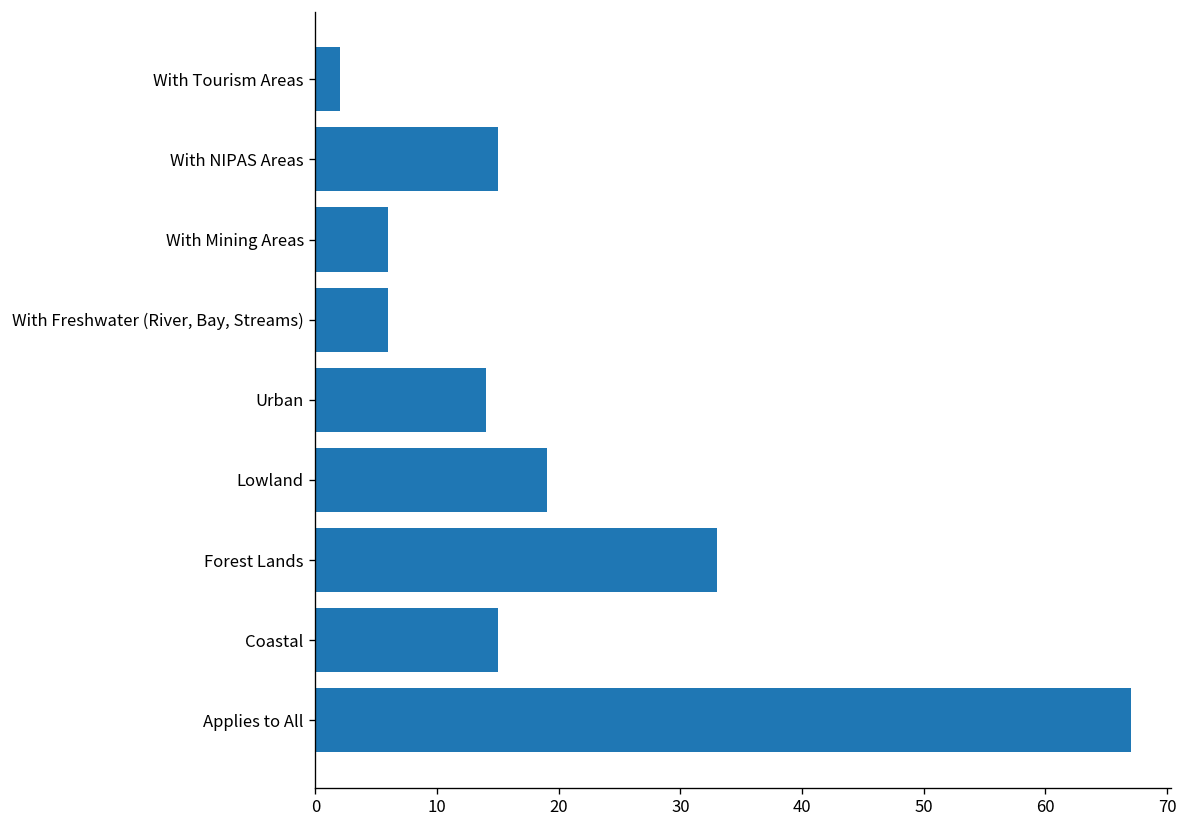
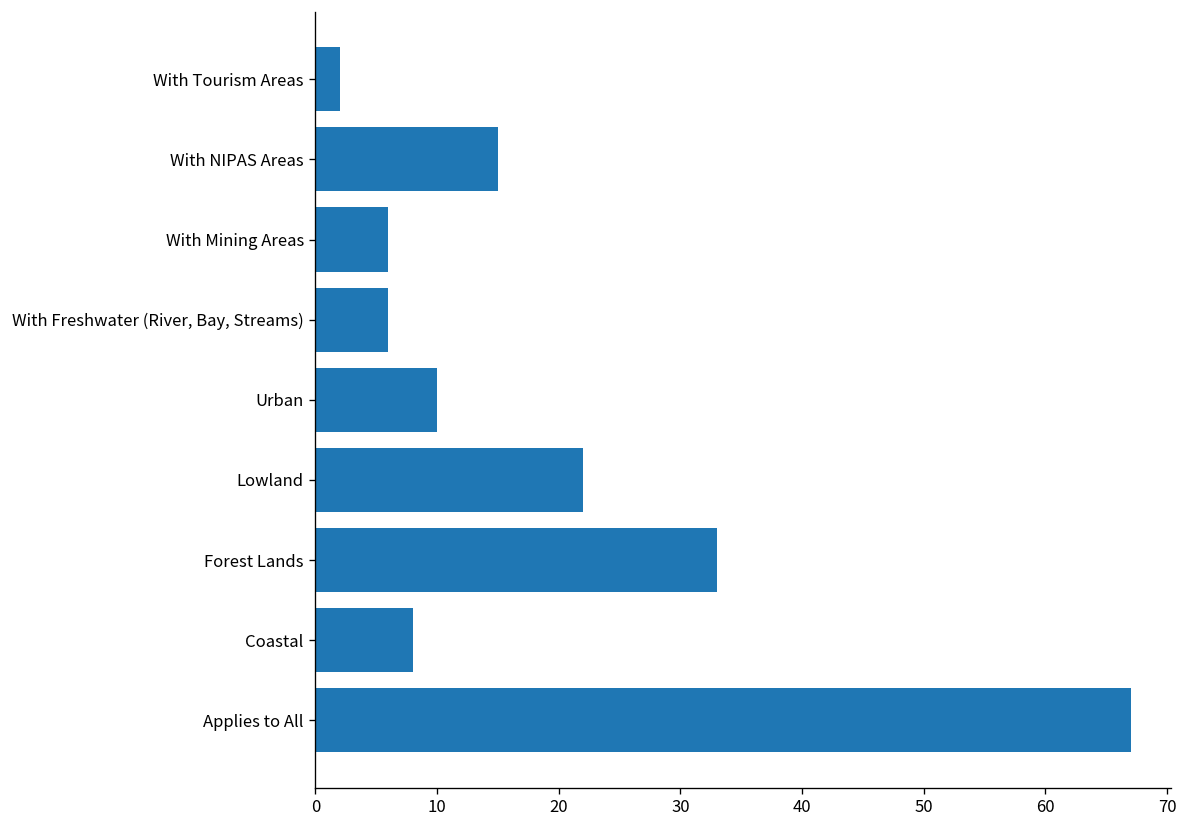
  {
    "With Tourism Areas": 2,
    "With NIPAS Areas": 15,
    "With Mining Areas": 6,
    "With Freshwater (River, Bay, Streams)": 6,
-   "Urban": 14,
-   "Lowland": 19,
+   "Urban": 10,
+   "Lowland": 22,
    "Forest Lands": 33,
-   "Coastal": 15,
+   "Coastal": 8,
    "Applies to All": 67
  }
